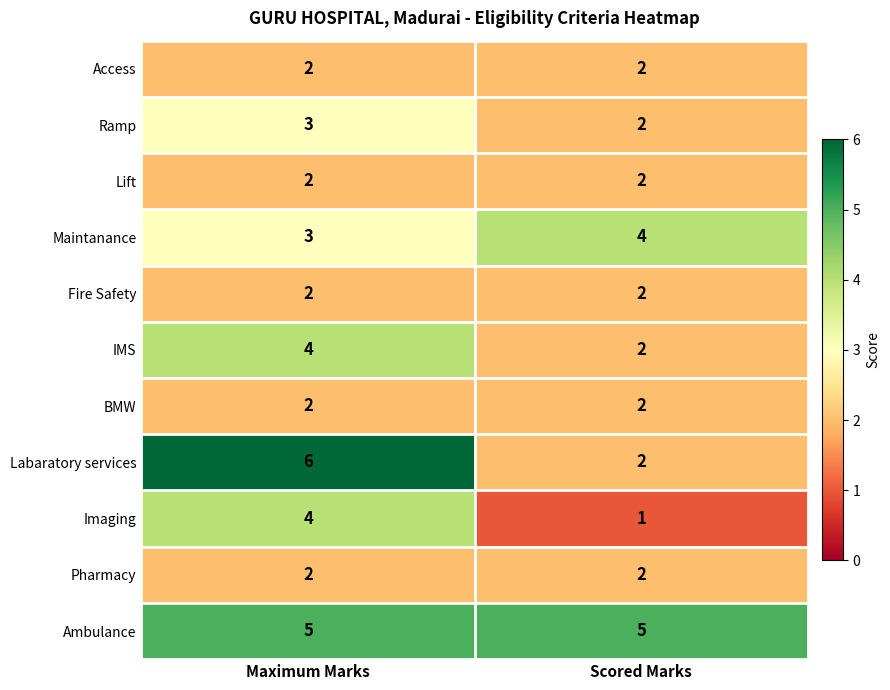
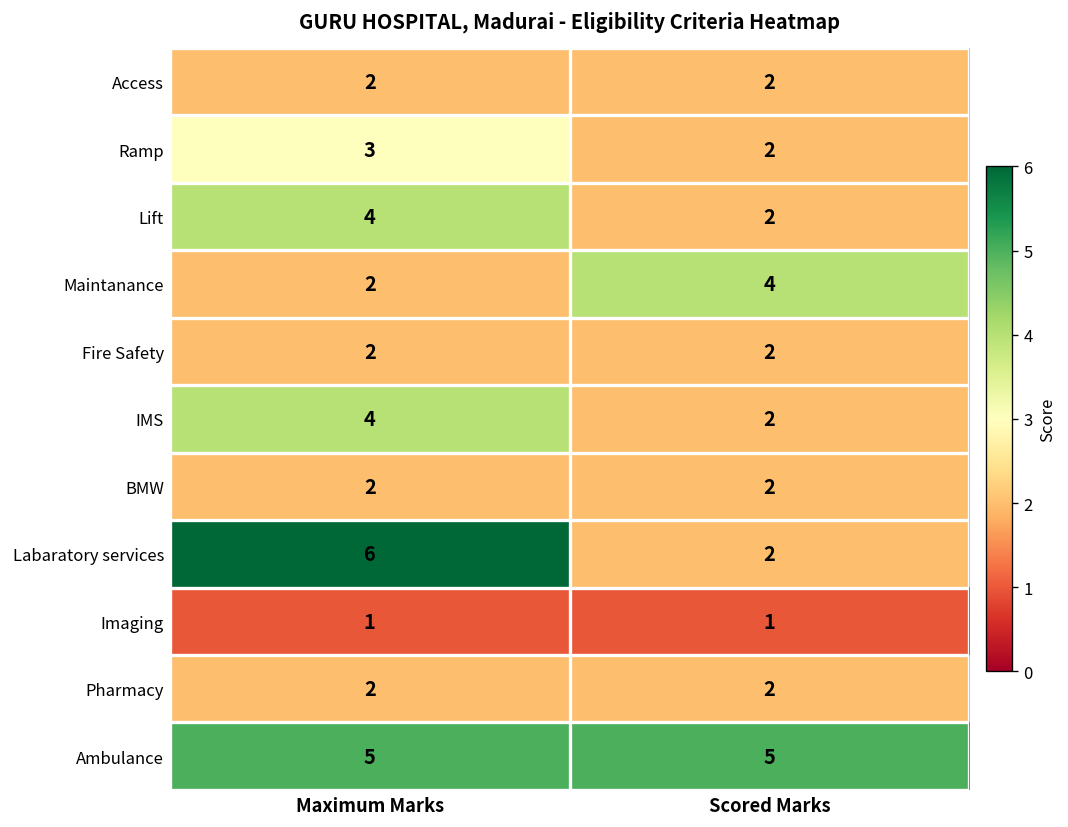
  {
    "Access": {
      "Maximum Marks": 2,
      "Scored Marks": 2
    },
    "Ramp": {
      "Maximum Marks": 3,
      "Scored Marks": 2
    },
    "Lift": {
-     "Maximum Marks": 2,
+     "Maximum Marks": 4,
      "Scored Marks": 2
    },
    "Maintanance": {
-     "Maximum Marks": 3,
+     "Maximum Marks": 2,
      "Scored Marks": 4
    },
    "Fire Safety": {
      "Maximum Marks": 2,
      "Scored Marks": 2
    },
    "IMS": {
      "Maximum Marks": 4,
      "Scored Marks": 2
    },
    "BMW": {
      "Maximum Marks": 2,
      "Scored Marks": 2
    },
    "Labaratory services": {
      "Maximum Marks": 6,
      "Scored Marks": 2
    },
    "Imaging": {
-     "Maximum Marks": 4,
+     "Maximum Marks": 1,
      "Scored Marks": 1
    },
    "Pharmacy": {
      "Maximum Marks": 2,
      "Scored Marks": 2
    },
    "Ambulance": {
      "Maximum Marks": 5,
      "Scored Marks": 5
    }
  }
